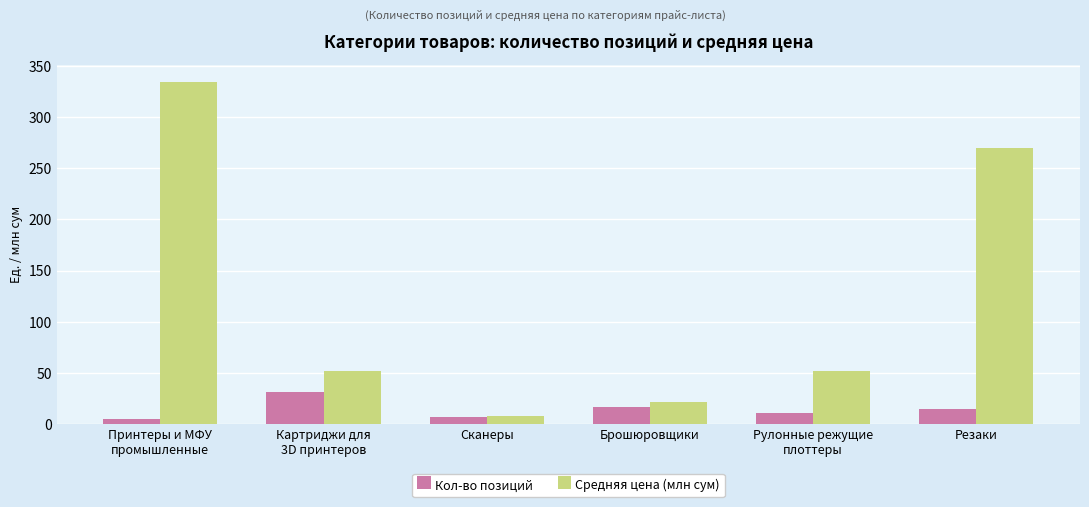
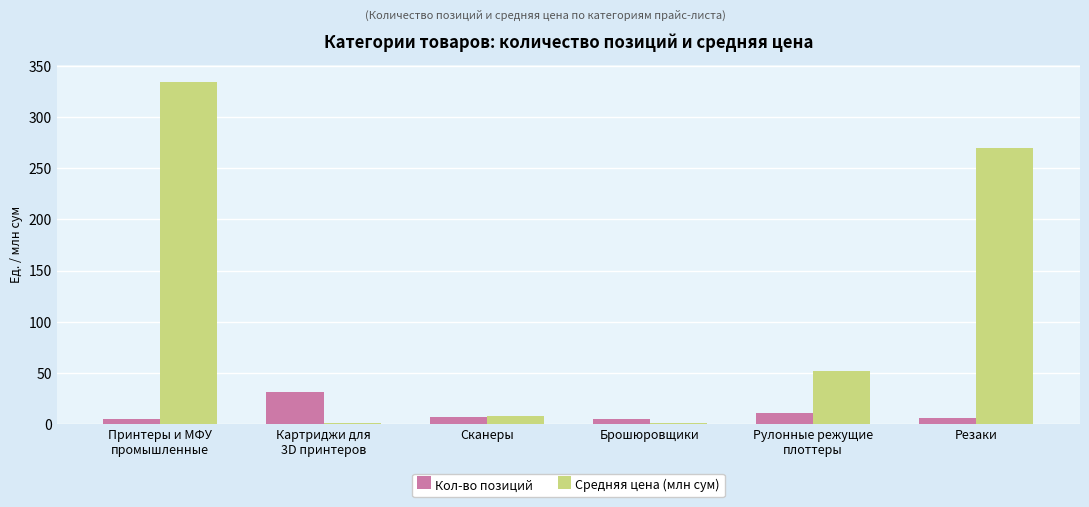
  {
    "Кол-во позиций": {
      "Принтеры и МФУ промышленные": 5,
      "Картриджи для 3D принтеров": 31,
      "Сканеры": 7,
-     "Брошюровщики": 17,
+     "Брошюровщики": 5,
      "Рулонные режущие плоттеры": 11,
-     "Резаки": 15
+     "Резаки": 6
    },
    "Средняя цена (млн сум)": {
      "Принтеры и МФУ промышленные": 334,
-     "Картриджи для 3D принтеров": 52,
+     "Картриджи для 3D принтеров": 1,
      "Сканеры": 8,
-     "Брошюровщики": 21,
+     "Брошюровщики": 2,
      "Рулонные режущие плоттеры": 52,
      "Резаки": 269
    }
  }
